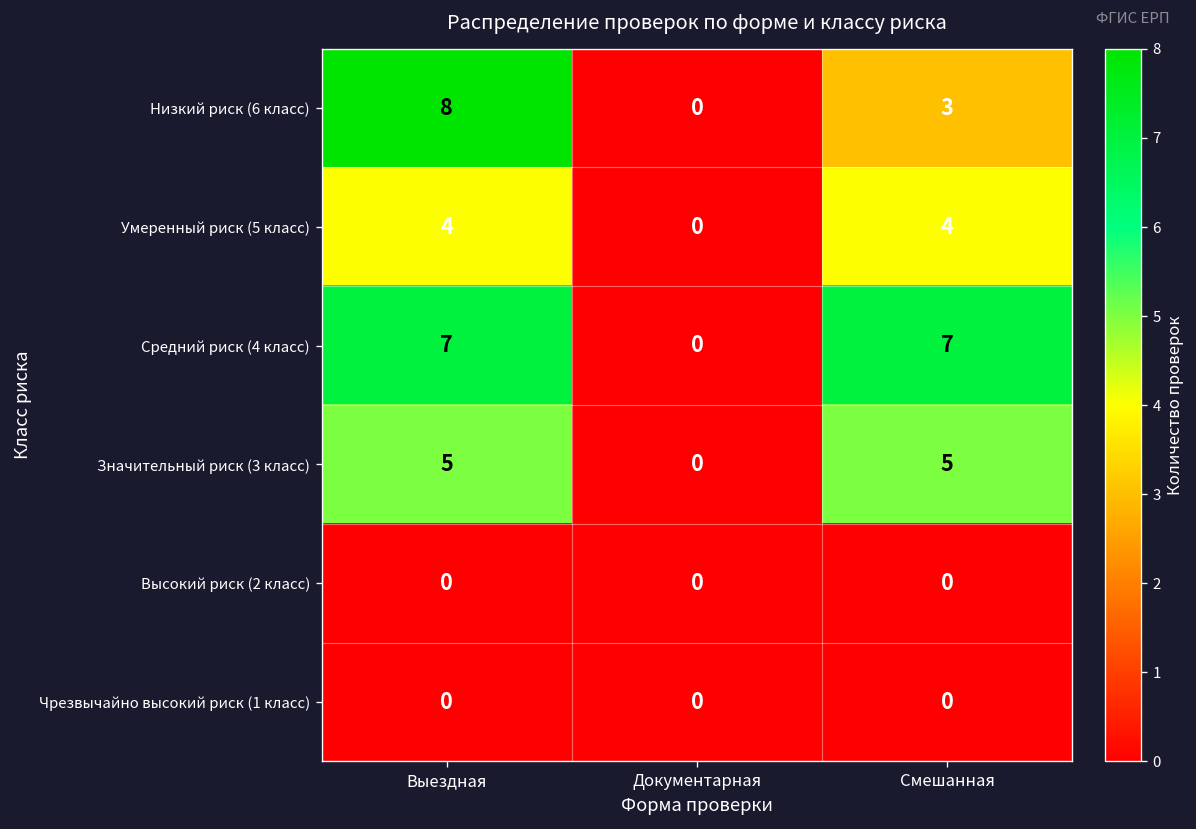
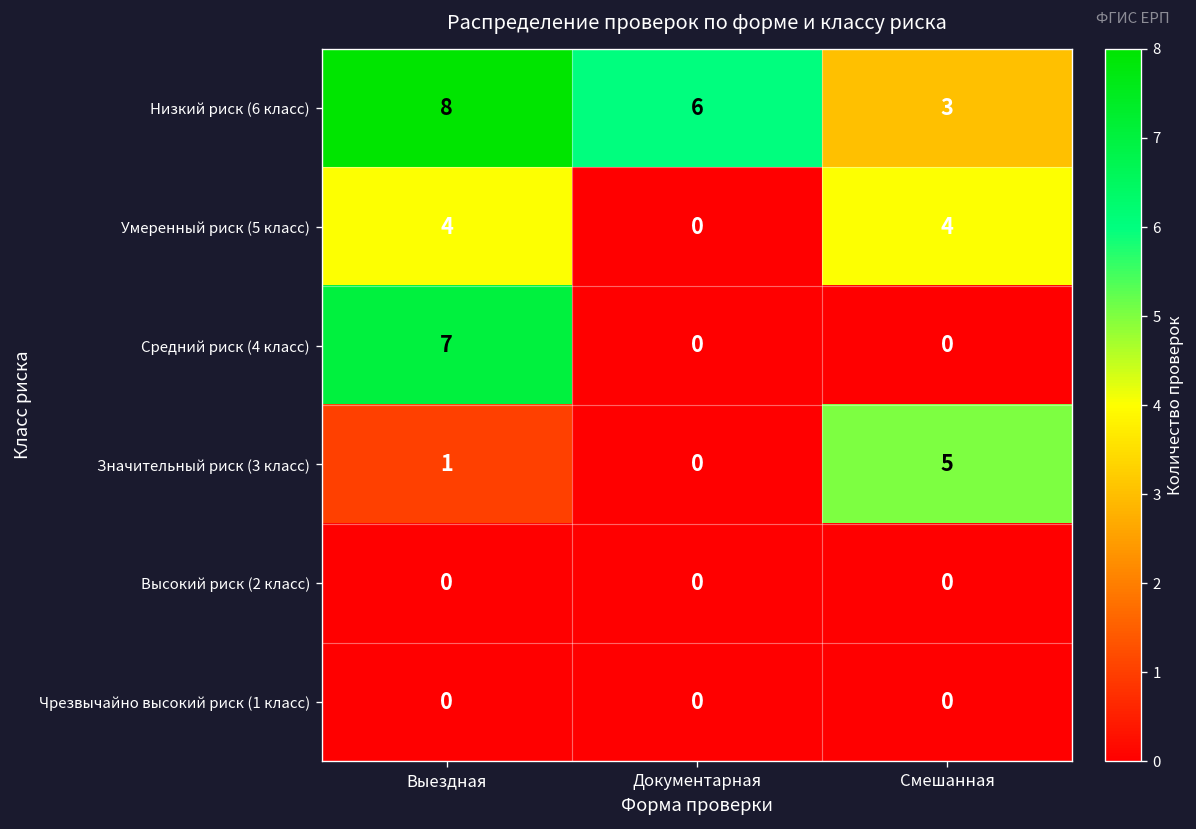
  {
    "Низкий риск (6 класс)": {
      "Выездная": 8,
-     "Документарная": 0,
+     "Документарная": 6,
      "Смешанная": 3
    },
    "Умеренный риск (5 класс)": {
      "Выездная": 4,
      "Документарная": 0,
      "Смешанная": 4
    },
    "Средний риск (4 класс)": {
      "Выездная": 7,
      "Документарная": 0,
-     "Смешанная": 7
+     "Смешанная": 0
    },
    "Значительный риск (3 класс)": {
-     "Выездная": 5,
+     "Выездная": 1,
      "Документарная": 0,
      "Смешанная": 5
    },
    "Высокий риск (2 класс)": {
      "Выездная": 0,
      "Документарная": 0,
      "Смешанная": 0
    },
    "Чрезвычайно высокий риск (1 класс)": {
      "Выездная": 0,
      "Документарная": 0,
      "Смешанная": 0
    }
  }
